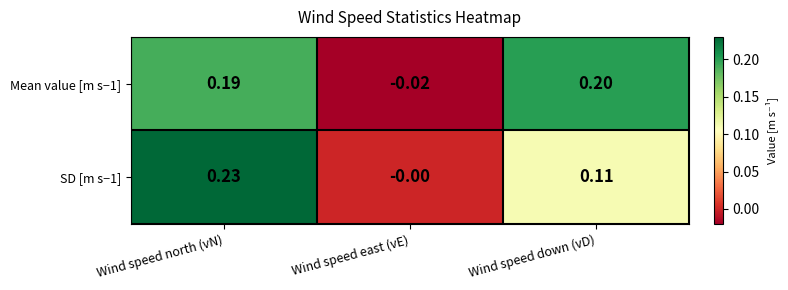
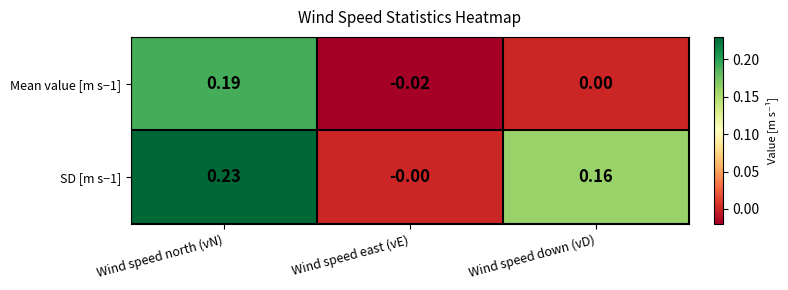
  {
    "Mean value [m s−1]": {
      "Wind speed north (vN)": 0.19,
      "Wind speed east (vE)": -0.02,
-     "Wind speed down (vD)": 0.20
+     "Wind speed down (vD)": 0.00
    },
    "SD [m s−1]": {
      "Wind speed north (vN)": 0.23,
      "Wind speed east (vE)": -0.00,
-     "Wind speed down (vD)": 0.11
+     "Wind speed down (vD)": 0.16
    }
  }
